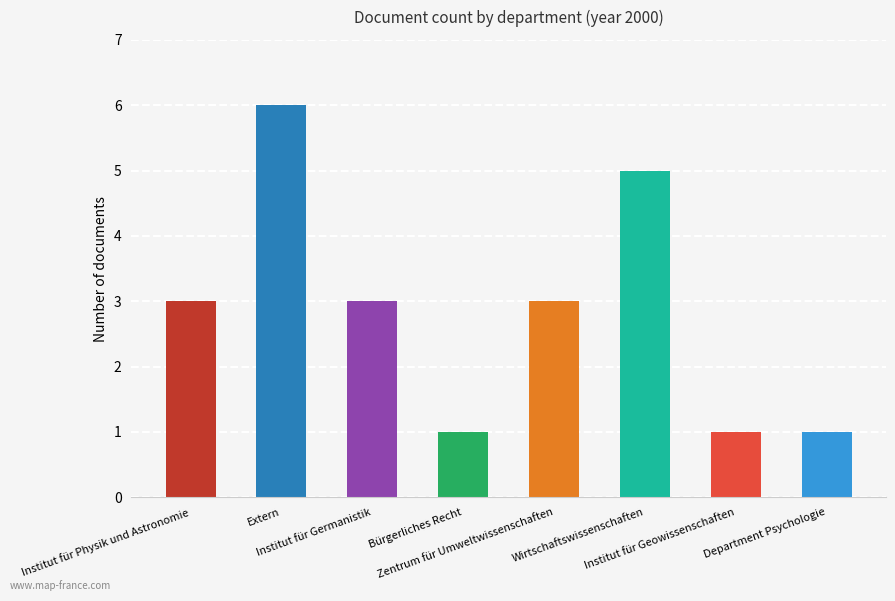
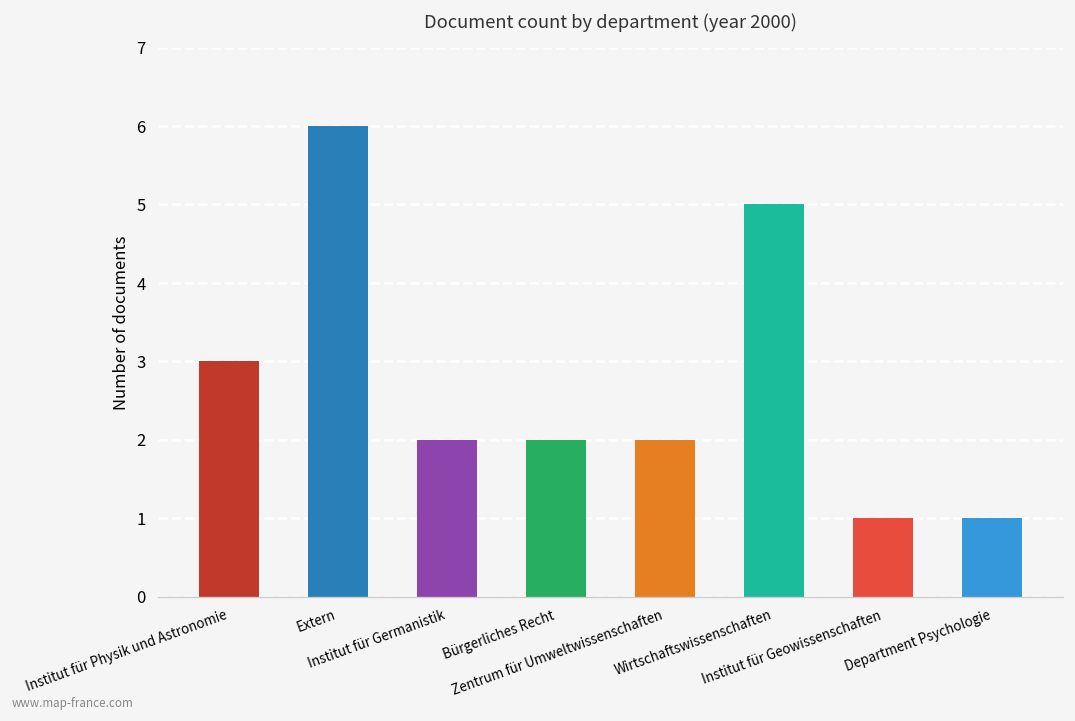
  {
    "Institut für Physik und Astronomie": 3,
    "Extern": 6,
-   "Institut für Germanistik": 3,
-   "Bürgerliches Recht": 1,
-   "Zentrum für Umweltwissenschaften": 3,
+   "Institut für Germanistik": 2,
+   "Bürgerliches Recht": 2,
+   "Zentrum für Umweltwissenschaften": 2,
    "Wirtschaftswissenschaften": 5,
    "Institut für Geowissenschaften": 1,
    "Department Psychologie": 1
  }
